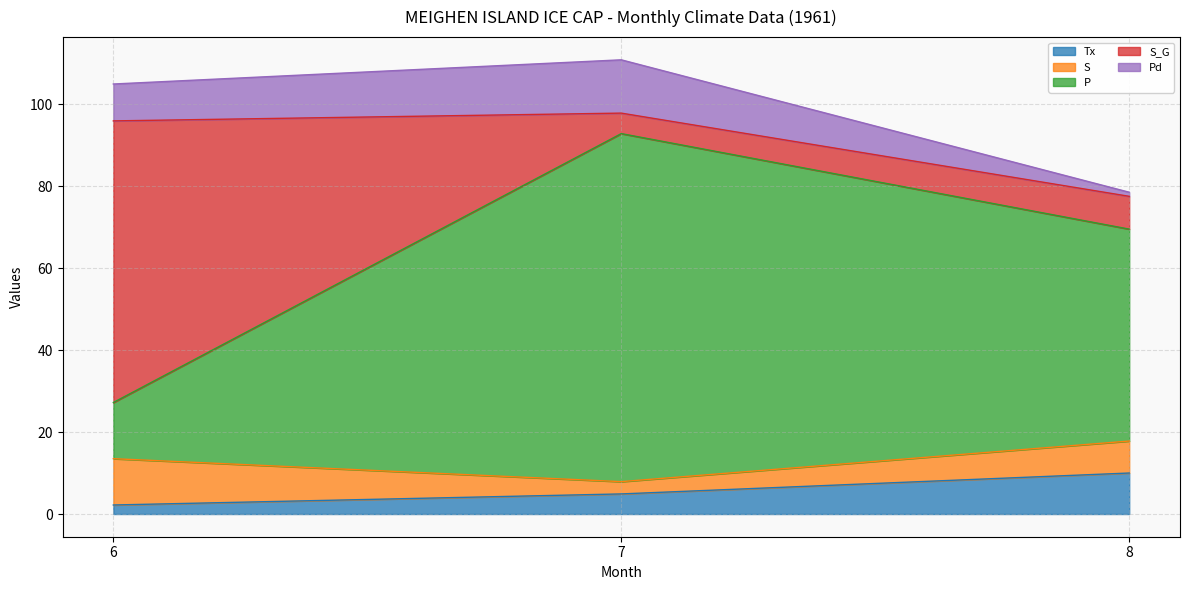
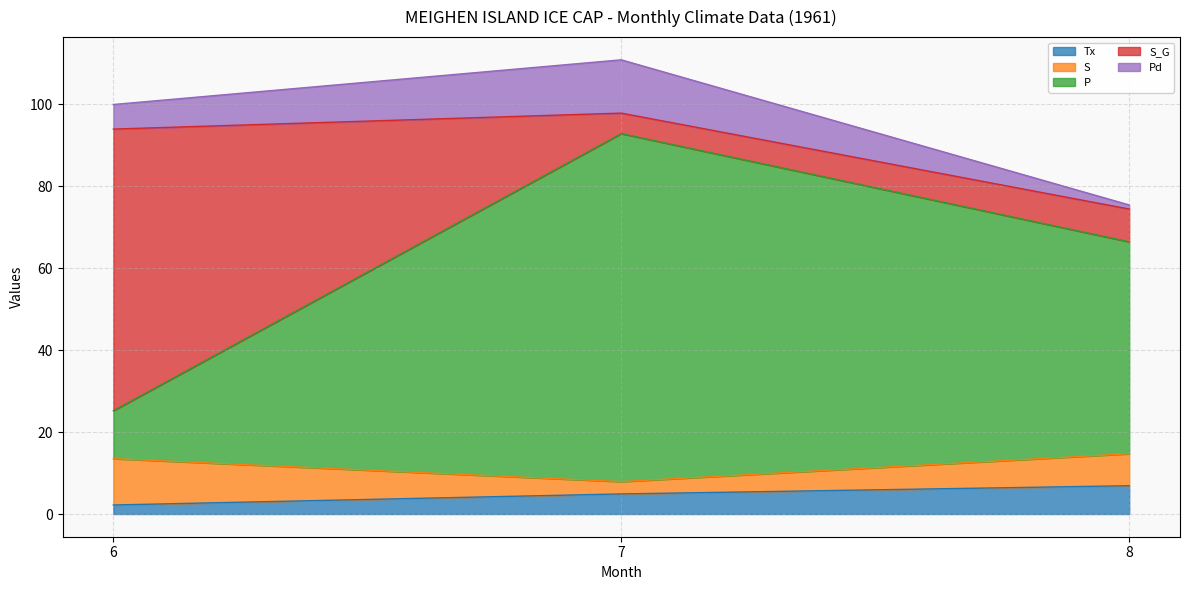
  {
    "Tx": {
      "6": 2,
      "7": 5,
-     "8": 10
+     "8": 7
    },
    "S": {
      "6": 11,
      "7": 3,
      "8": 8
    },
    "P": {
-     "6": 14,
+     "6": 12,
      "7": 85,
      "8": 52
    },
    "S_G": {
      "6": 69,
      "7": 5,
      "8": 8
    },
    "Pd": {
-     "6": 9,
+     "6": 6,
      "7": 13,
      "8": 1
    }
  }
